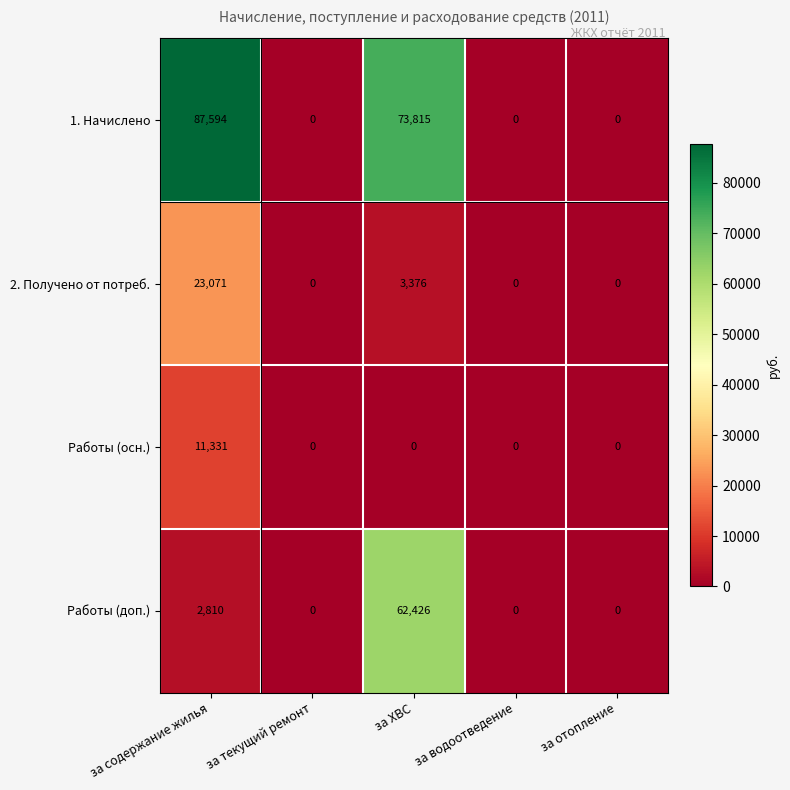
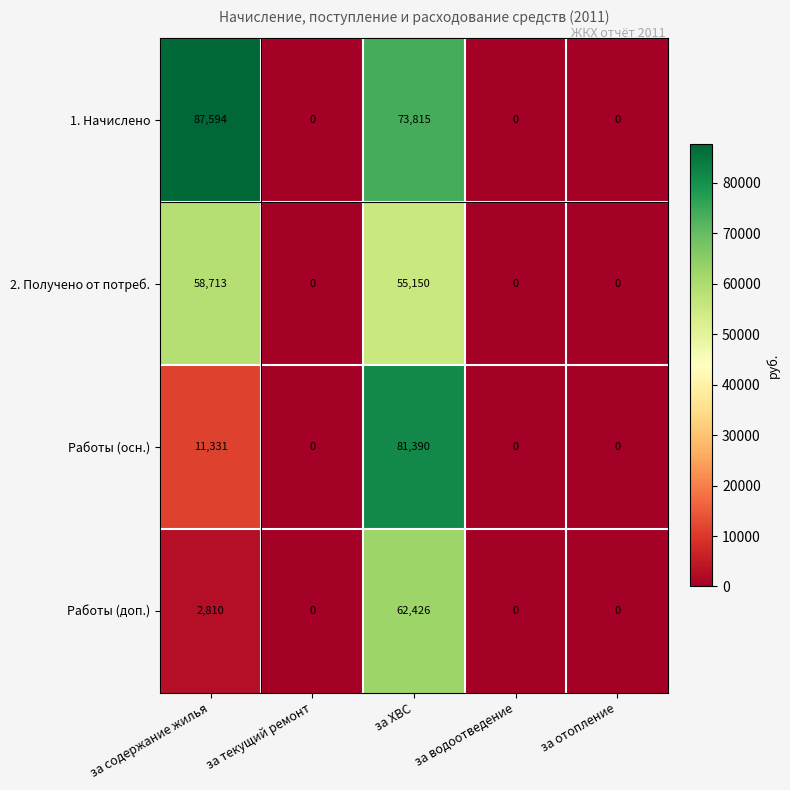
  {
    "1. Начислено": {
      "за содержание жилья": "87,594",
      "за текущий ремонт": "0",
      "за ХВС": "73,815",
      "за водоотведение": "0",
      "за отопление": "0"
    },
    "2. Получено от потреб.": {
-     "за содержание жилья": "23,071",
+     "за содержание жилья": "58,713",
      "за текущий ремонт": "0",
-     "за ХВС": "3,376",
+     "за ХВС": "55,150",
      "за водоотведение": "0",
      "за отопление": "0"
    },
    "Работы (осн.)": {
      "за содержание жилья": "11,331",
      "за текущий ремонт": "0",
-     "за ХВС": "0",
+     "за ХВС": "81,390",
      "за водоотведение": "0",
      "за отопление": "0"
    },
    "Работы (доп.)": {
      "за содержание жилья": "2,810",
      "за текущий ремонт": "0",
      "за ХВС": "62,426",
      "за водоотведение": "0",
      "за отопление": "0"
    }
  }
